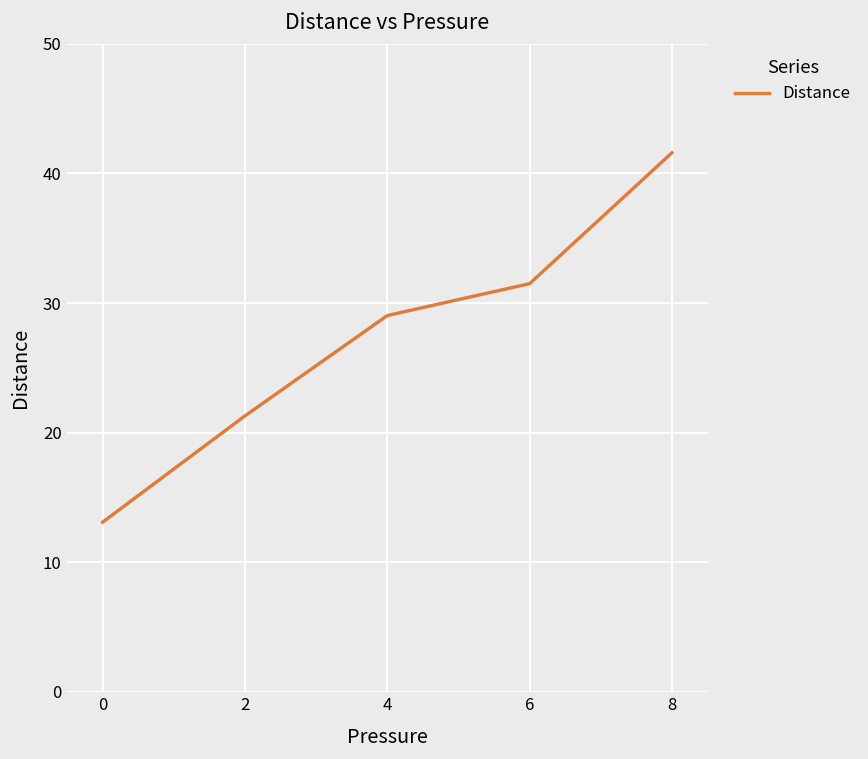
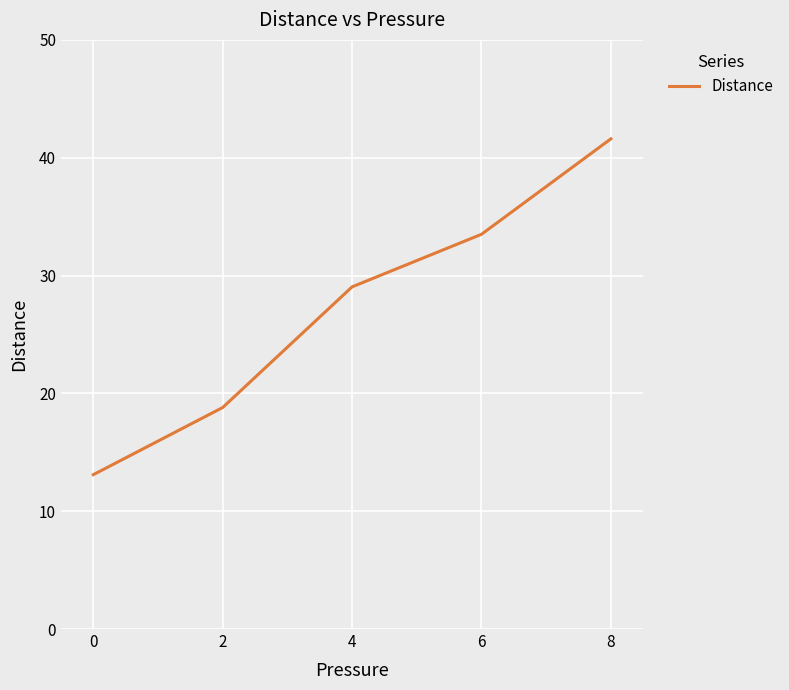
  {
    "0": 13.1,
-   "2": 21.3,
+   "2": 18.8,
    "4": 29.0,
-   "6": 31.5,
+   "6": 33.5,
    "8": 41.6
  }
